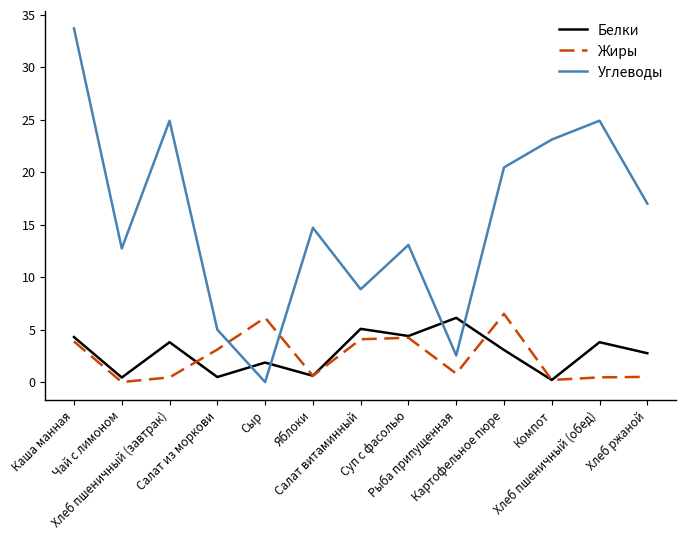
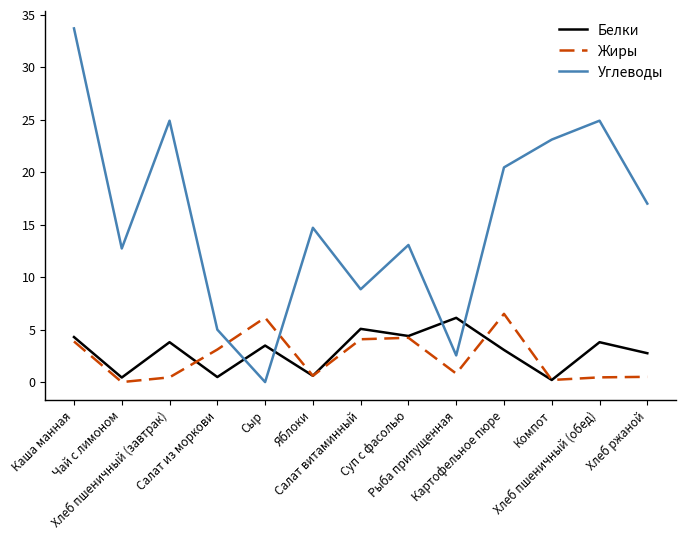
  {
    "Белки": {
      "Каша манная": 4.3,
      "Чай с лимоном": 0.4,
      "Хлеб пшеничный (завтрак)": 3.8,
      "Салат из моркови": 0.5,
-     "Сыр": 1.9,
+     "Сыр": 3.5,
      "Салат витаминный": 5.1,
      "Рыба припущенная": 6.1,
      "Картофельное пюре": 3.1,
      "Хлеб пшеничный (обед)": 3.8,
      "Хлеб ржаной": 2.8
    },
    "Жиры": {
      "Каша манная": 3.9,
      "Чай с лимоном": 0.0,
      "Хлеб пшеничный (завтрак)": 0.5,
      "Салат из моркови": 3.1,
      "Сыр": 6.1,
      "Салат витаминный": 4.1,
      "Рыба припущенная": 0.8,
      "Картофельное пюре": 6.5,
      "Хлеб пшеничный (обед)": 0.5,
      "Хлеб ржаной": 0.5
    },
    "Углеводы": {
      "Каша манная": 33.7,
      "Чай с лимоном": 12.7,
      "Хлеб пшеничный (завтрак)": 24.9,
      "Салат из моркови": 5.0,
      "Сыр": 0.0,
      "Яблоки": 14.7,
      "Салат витаминный": 8.8,
      "Суп с фасолью": 13.1,
      "Рыба припущенная": 2.5,
      "Картофельное пюре": 20.5,
      "Компот": 23.1,
      "Хлеб пшеничный (обед)": 24.9,
      "Хлеб ржаной": 17.0
    }
  }
